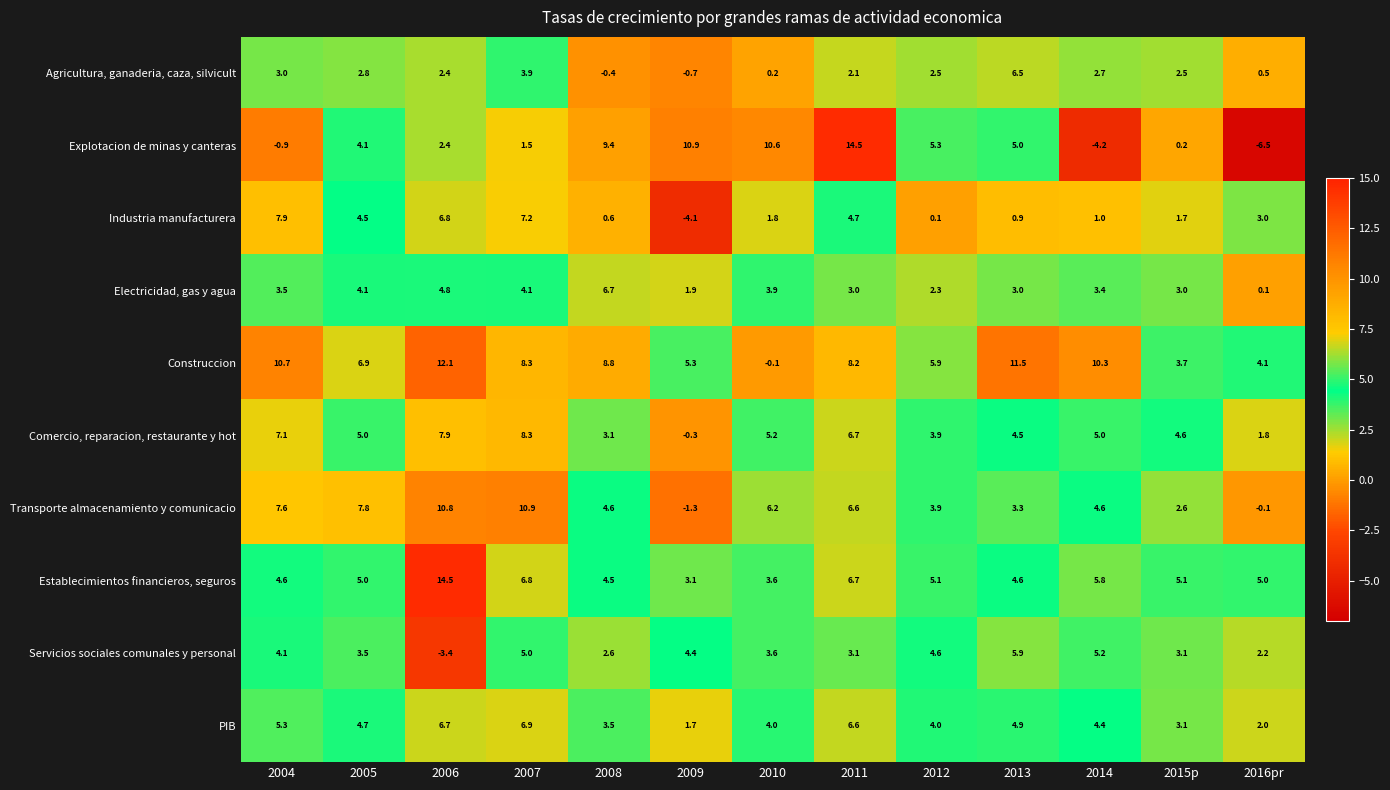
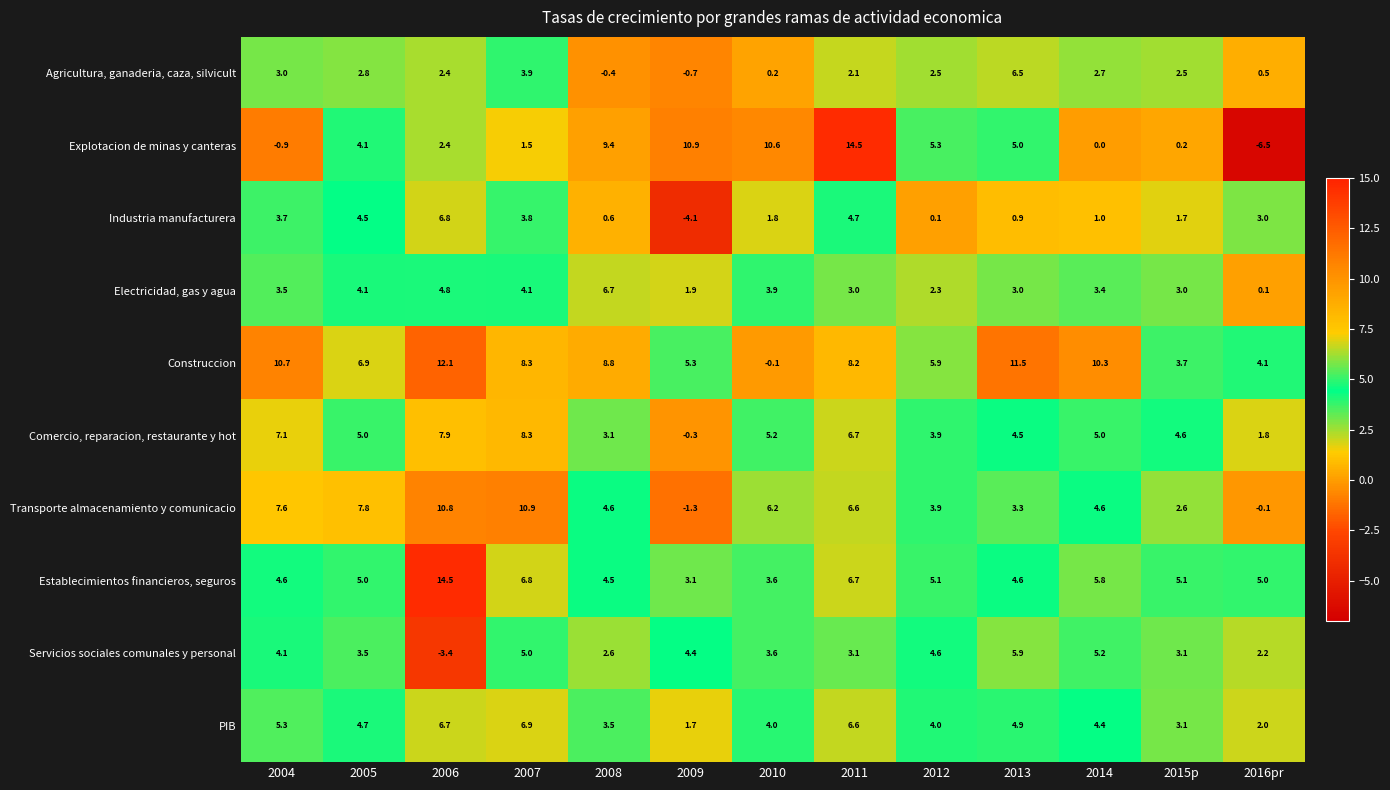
  {
    "Agricultura, ganaderia, caza, silvicult": {
      "2004": 3.0,
      "2005": 2.8,
      "2006": 2.4,
      "2007": 3.9,
      "2008": -0.4,
      "2009": -0.7,
      "2010": 0.2,
      "2011": 2.1,
      "2012": 2.5,
      "2013": 6.5,
      "2014": 2.7,
      "2015p": 2.5,
      "2016pr": 0.5
    },
    "Explotacion de minas y canteras": {
      "2004": -0.9,
      "2005": 4.1,
      "2006": 2.4,
      "2007": 1.5,
      "2008": 9.4,
      "2009": 10.9,
      "2010": 10.6,
      "2011": 14.5,
      "2012": 5.3,
      "2013": 5.0,
-     "2014": -4.2,
+     "2014": 0.0,
      "2015p": 0.2,
      "2016pr": -6.5
    },
    "Industria manufacturera": {
-     "2004": 7.9,
+     "2004": 3.7,
      "2005": 4.5,
      "2006": 6.8,
-     "2007": 7.2,
+     "2007": 3.8,
      "2008": 0.6,
      "2009": -4.1,
      "2010": 1.8,
      "2011": 4.7,
      "2012": 0.1,
      "2013": 0.9,
      "2014": 1.0,
      "2015p": 1.7,
      "2016pr": 3.0
    },
    "Electricidad, gas y agua": {
      "2004": 3.5,
      "2005": 4.1,
      "2006": 4.8,
      "2007": 4.1,
      "2008": 6.7,
      "2009": 1.9,
      "2010": 3.9,
      "2011": 3.0,
      "2012": 2.3,
      "2013": 3.0,
      "2014": 3.4,
      "2015p": 3.0,
      "2016pr": 0.1
    },
    "Construccion": {
      "2004": 10.7,
      "2005": 6.9,
      "2006": 12.1,
      "2007": 8.3,
      "2008": 8.8,
      "2009": 5.3,
      "2010": -0.1,
      "2011": 8.2,
      "2012": 5.9,
      "2013": 11.5,
      "2014": 10.3,
      "2015p": 3.7,
      "2016pr": 4.1
    },
    "Comercio, reparacion, restaurante y hot": {
      "2004": 7.1,
      "2005": 5.0,
      "2006": 7.9,
      "2007": 8.3,
      "2008": 3.1,
      "2009": -0.3,
      "2010": 5.2,
      "2011": 6.7,
      "2012": 3.9,
      "2013": 4.5,
      "2014": 5.0,
      "2015p": 4.6,
      "2016pr": 1.8
    },
    "Transporte almacenamiento y comunicacio": {
      "2004": 7.6,
      "2005": 7.8,
      "2006": 10.8,
      "2007": 10.9,
      "2008": 4.6,
      "2009": -1.3,
      "2010": 6.2,
      "2011": 6.6,
      "2012": 3.9,
      "2013": 3.3,
      "2014": 4.6,
      "2015p": 2.6,
      "2016pr": -0.1
    },
    "Establecimientos financieros, seguros": {
      "2004": 4.6,
      "2005": 5.0,
      "2006": 14.5,
      "2007": 6.8,
      "2008": 4.5,
      "2009": 3.1,
      "2010": 3.6,
      "2011": 6.7,
      "2012": 5.1,
      "2013": 4.6,
      "2014": 5.8,
      "2015p": 5.1,
      "2016pr": 5.0
    },
    "Servicios sociales comunales y personal": {
      "2004": 4.1,
      "2005": 3.5,
      "2006": -3.4,
      "2007": 5.0,
      "2008": 2.6,
      "2009": 4.4,
      "2010": 3.6,
      "2011": 3.1,
      "2012": 4.6,
      "2013": 5.9,
      "2014": 5.2,
      "2015p": 3.1,
      "2016pr": 2.2
    },
    "PIB": {
      "2004": 5.3,
      "2005": 4.7,
      "2006": 6.7,
      "2007": 6.9,
      "2008": 3.5,
      "2009": 1.7,
      "2010": 4.0,
      "2011": 6.6,
      "2012": 4.0,
      "2013": 4.9,
      "2014": 4.4,
      "2015p": 3.1,
      "2016pr": 2.0
    }
  }
